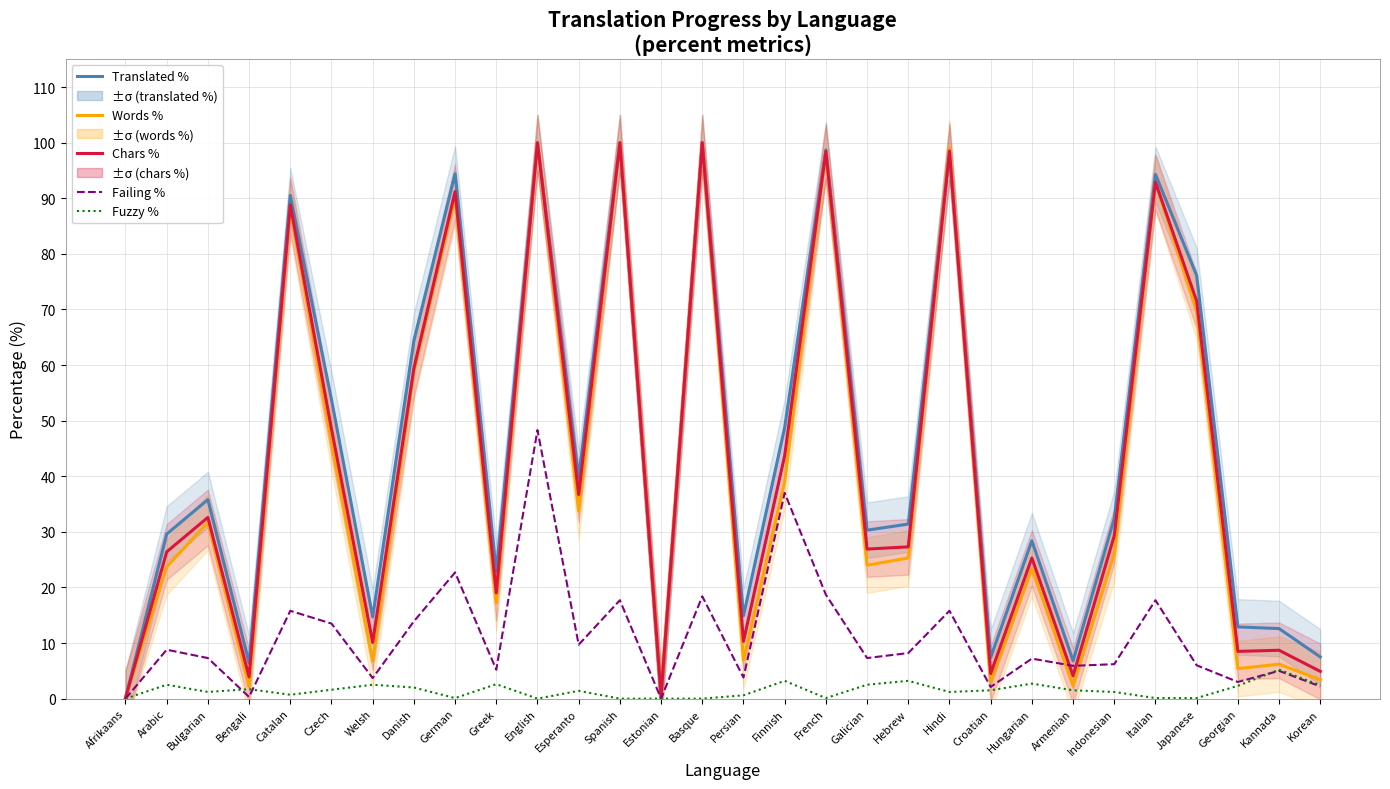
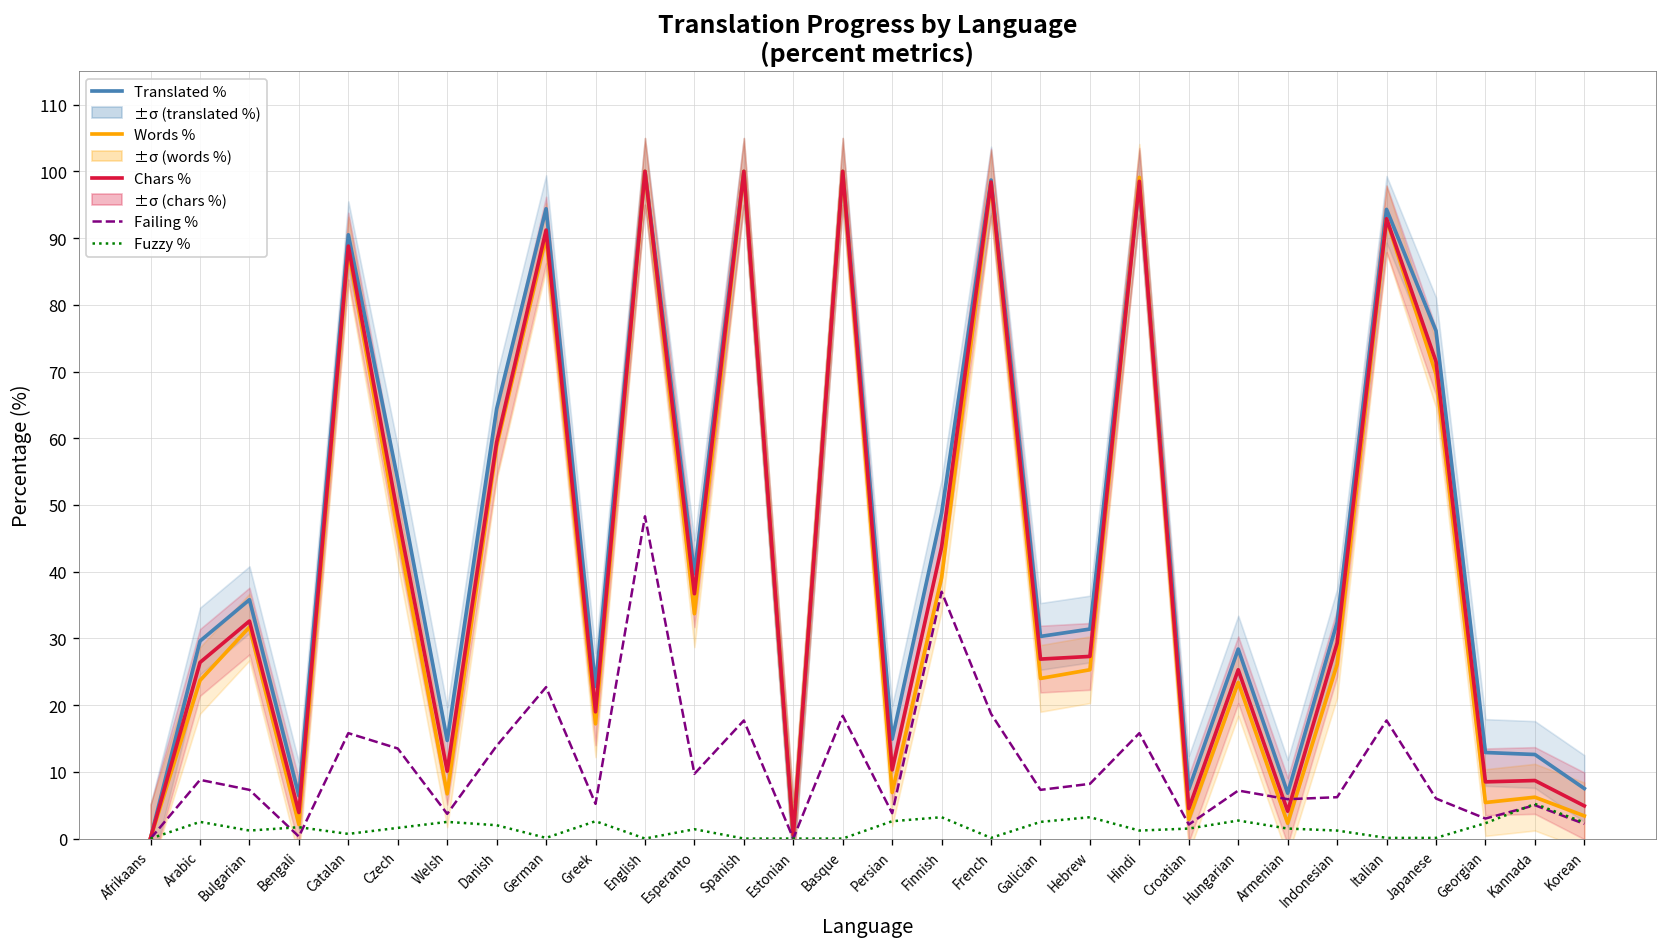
  {
    "Failing %": {
      "Arabic": 9,
      "Bulgarian": 7,
      "Bengali": 0,
      "Catalan": 16,
      "Czech": 14,
      "Welsh": 4,
      "Danish": 14,
      "German": 23,
      "Greek": 5,
      "English": 48,
      "Esperanto": 10,
      "Spanish": 18,
      "Basque": 18,
      "Persian": 4,
      "Finnish": 37,
      "French": 19,
      "Galician": 7,
      "Hebrew": 8,
      "Hindi": 16,
      "Croatian": 2,
      "Hungarian": 7,
      "Armenian": 6,
      "Indonesian": 6,
      "Italian": 18,
      "Japanese": 6,
      "Georgian": 3
    },
    "Fuzzy %": {
      "Arabic": 3,
      "Bulgarian": 1,
      "Catalan": 1,
      "Czech": 2,
      "Welsh": 3,
      "Danish": 2,
      "German": 0,
      "Greek": 3,
      "English": 0,
      "Esperanto": 1,
      "Spanish": 0,
      "Basque": 0,
-     "Persian": 1,
+     "Persian": 3,
      "Finnish": 3,
      "French": 0,
      "Galician": 3,
      "Hebrew": 3,
      "Hindi": 1,
      "Croatian": 2,
      "Hungarian": 3,
      "Armenian": 2,
      "Indonesian": 1,
      "Italian": 0,
      "Japanese": 0,
      "Georgian": 2
    }
  }
